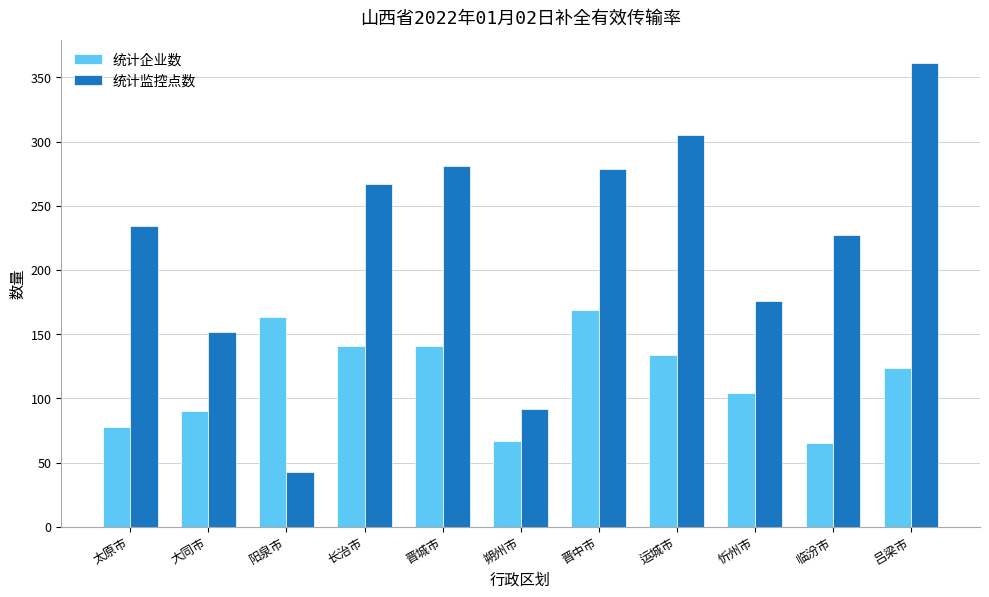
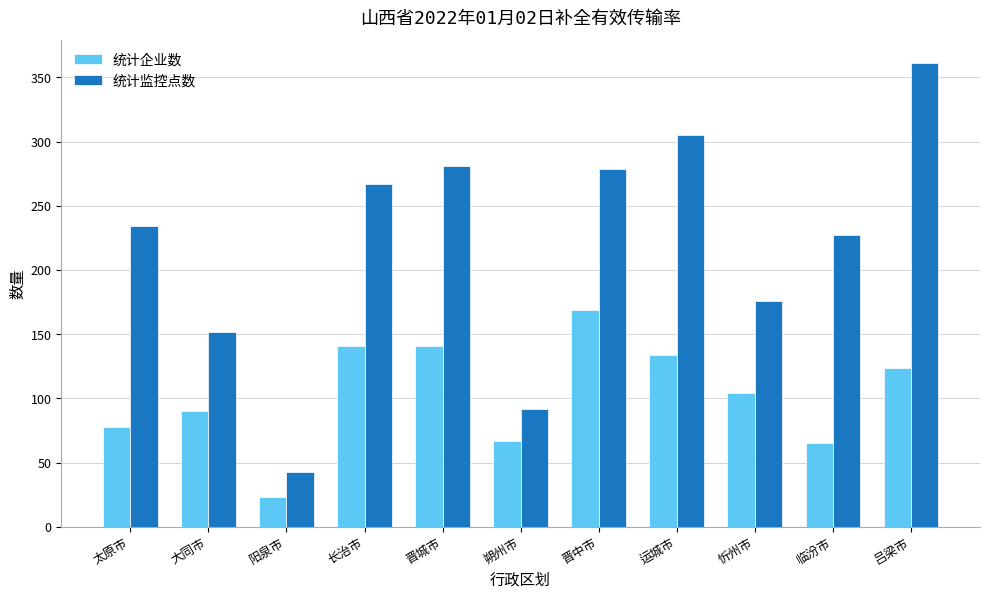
  {
    "统计企业数": {
      "太原市": 78,
      "大同市": 90,
-     "阳泉市": 163,
+     "阳泉市": 23,
      "长治市": 141,
      "晋城市": 141,
      "朔州市": 67,
      "晋中市": 169,
      "运城市": 134,
      "忻州市": 104,
      "临汾市": 65,
      "吕梁市": 124
    },
    "统计监控点数": {
      "太原市": 234,
      "大同市": 152,
      "阳泉市": 43,
      "长治市": 267,
      "晋城市": 281,
      "朔州市": 92,
      "晋中市": 279,
      "运城市": 305,
      "忻州市": 176,
      "临汾市": 227,
      "吕梁市": 361
    }
  }
